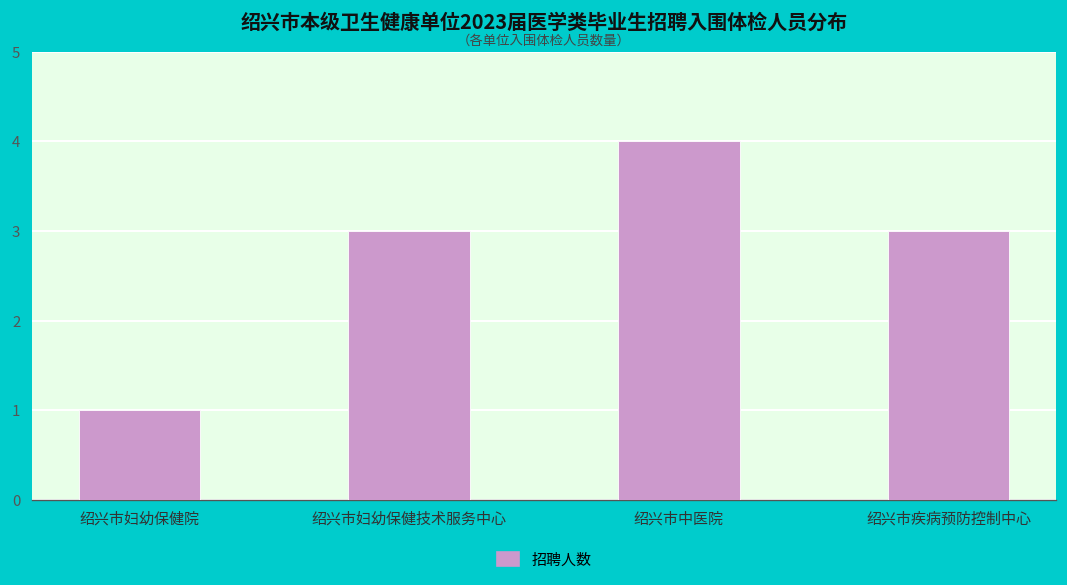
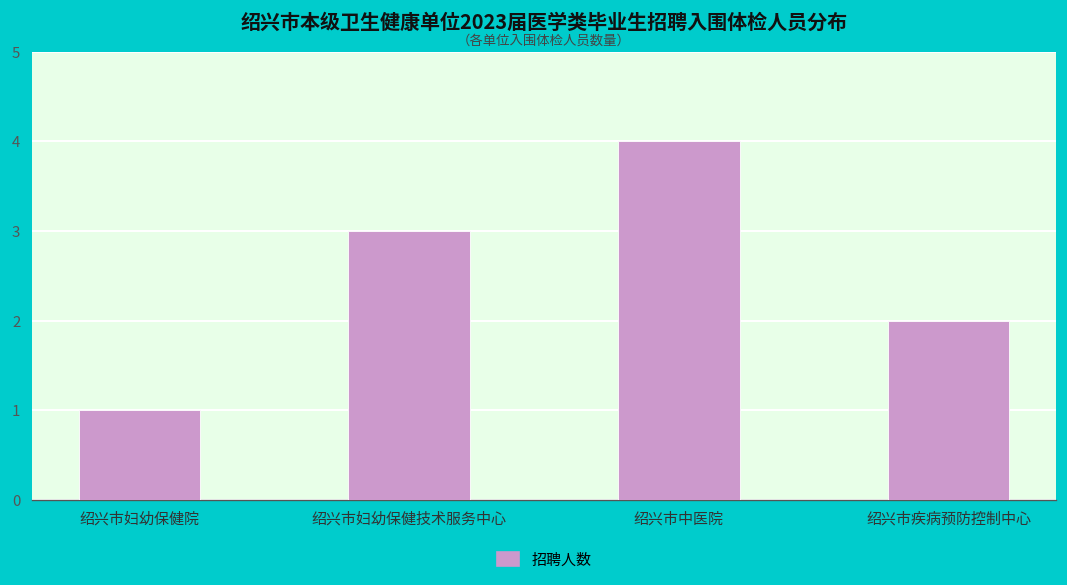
  {
    "绍兴市妇幼保健院": 1,
    "绍兴市妇幼保健技术服务中心": 3,
    "绍兴市中医院": 4,
-   "绍兴市疾病预防控制中心": 3
+   "绍兴市疾病预防控制中心": 2
  }
